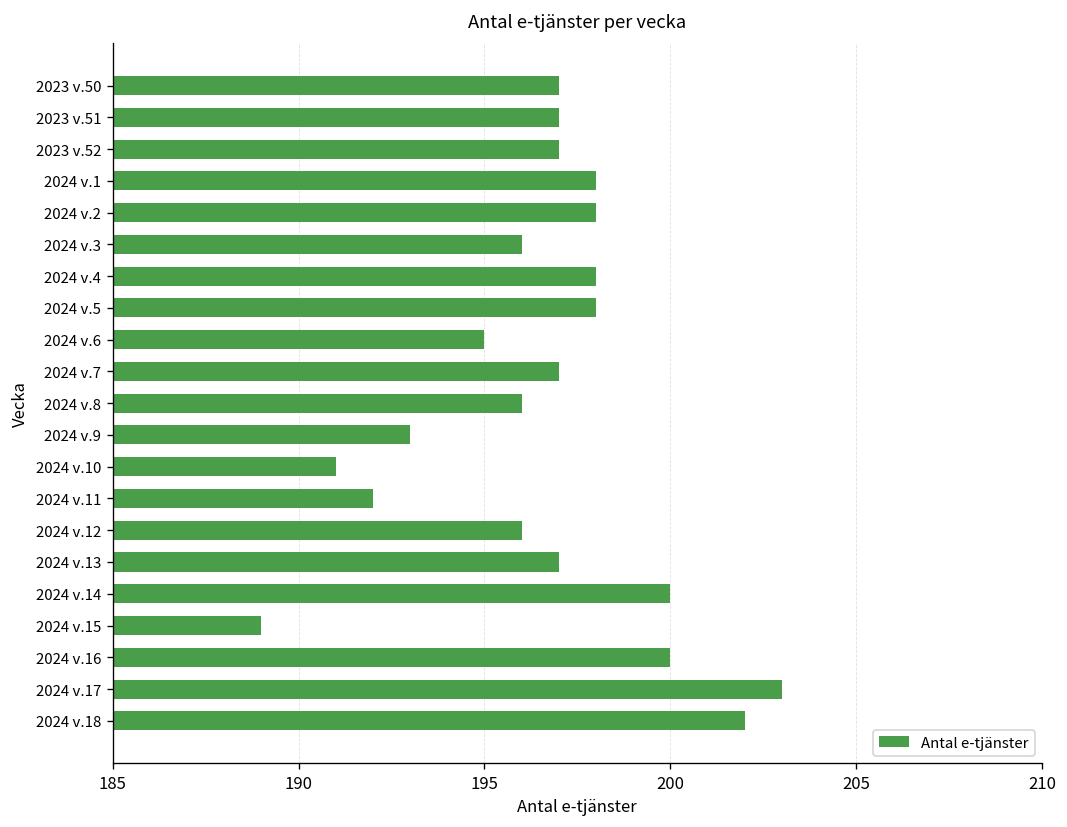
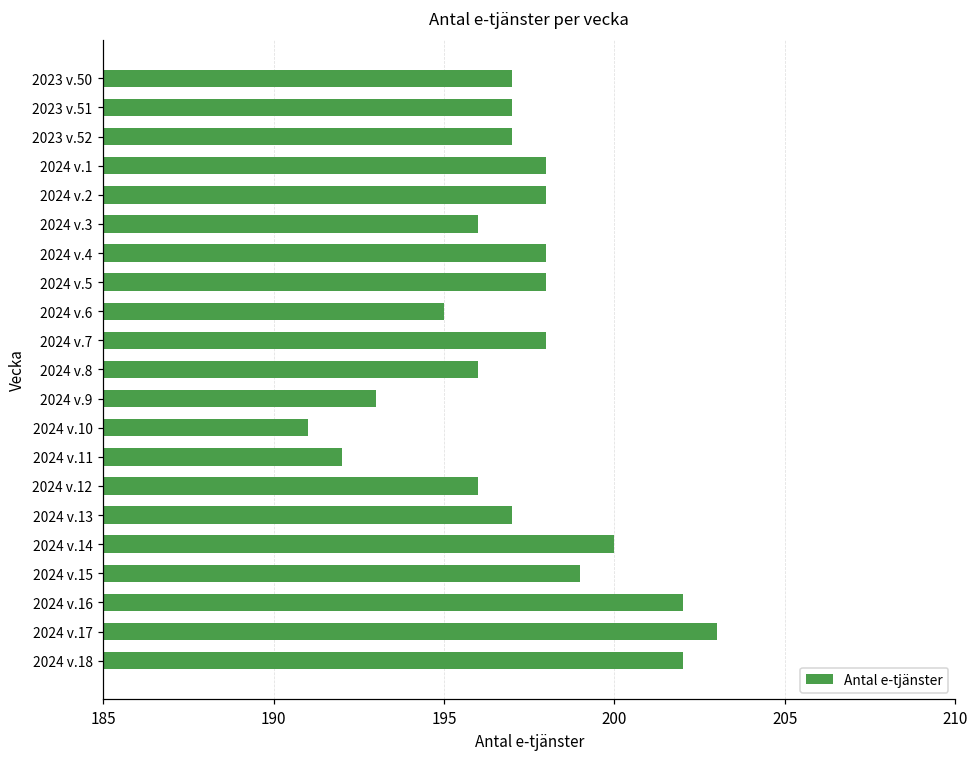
  {
    "2023 v.50": 197,
    "2023 v.51": 197,
    "2023 v.52": 197,
    "2024 v.1": 198,
    "2024 v.2": 198,
    "2024 v.3": 196,
    "2024 v.4": 198,
    "2024 v.5": 198,
    "2024 v.6": 195,
-   "2024 v.7": 197,
+   "2024 v.7": 198,
    "2024 v.8": 196,
    "2024 v.9": 193,
    "2024 v.10": 191,
    "2024 v.11": 192,
    "2024 v.12": 196,
    "2024 v.13": 197,
    "2024 v.14": 200,
-   "2024 v.15": 189,
-   "2024 v.16": 200,
+   "2024 v.15": 199,
+   "2024 v.16": 202,
    "2024 v.17": 203,
    "2024 v.18": 202
  }
